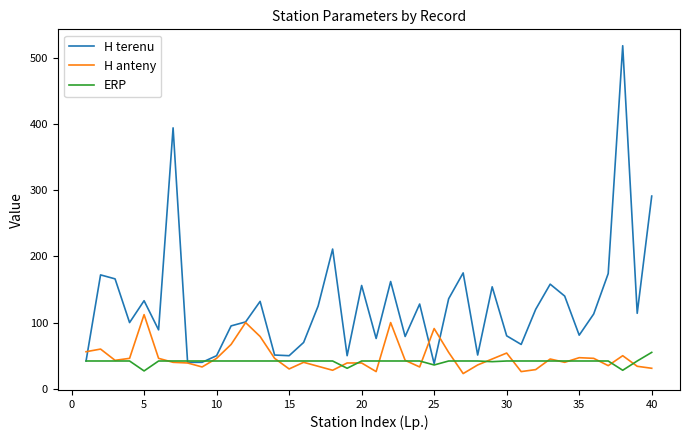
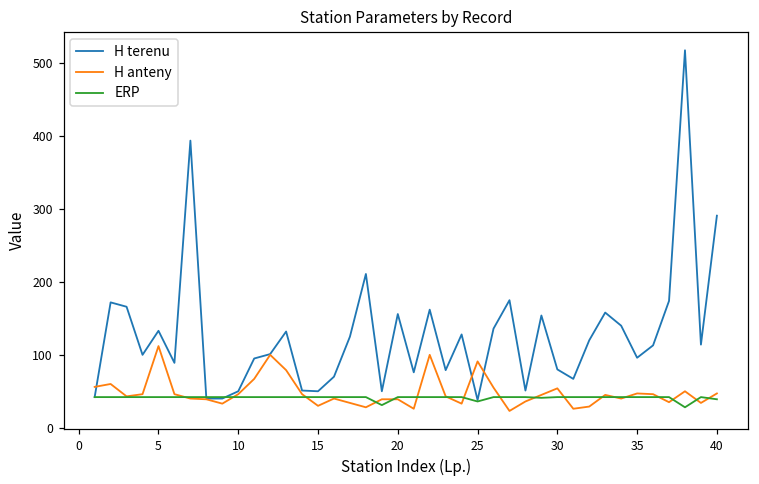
  {
    "H terenu": {
      "5": 130,
      "10": 50,
      "15": 50,
      "20": 160,
      "30": 80,
-     "35": 80,
+     "35": 100,
      "40": 290
    },
    "H anteny": {
      "5": 110,
      "10": 50,
      "15": 30,
      "25": 90,
      "30": 50,
      "35": 50,
-     "40": 30
+     "40": 50
    },
    "ERP": {
-     "5": 30,
+     "5": 40,
      "10": 40,
      "15": 40,
      "30": 40,
      "35": 40,
-     "40": 60
+     "40": 40
    }
  }
